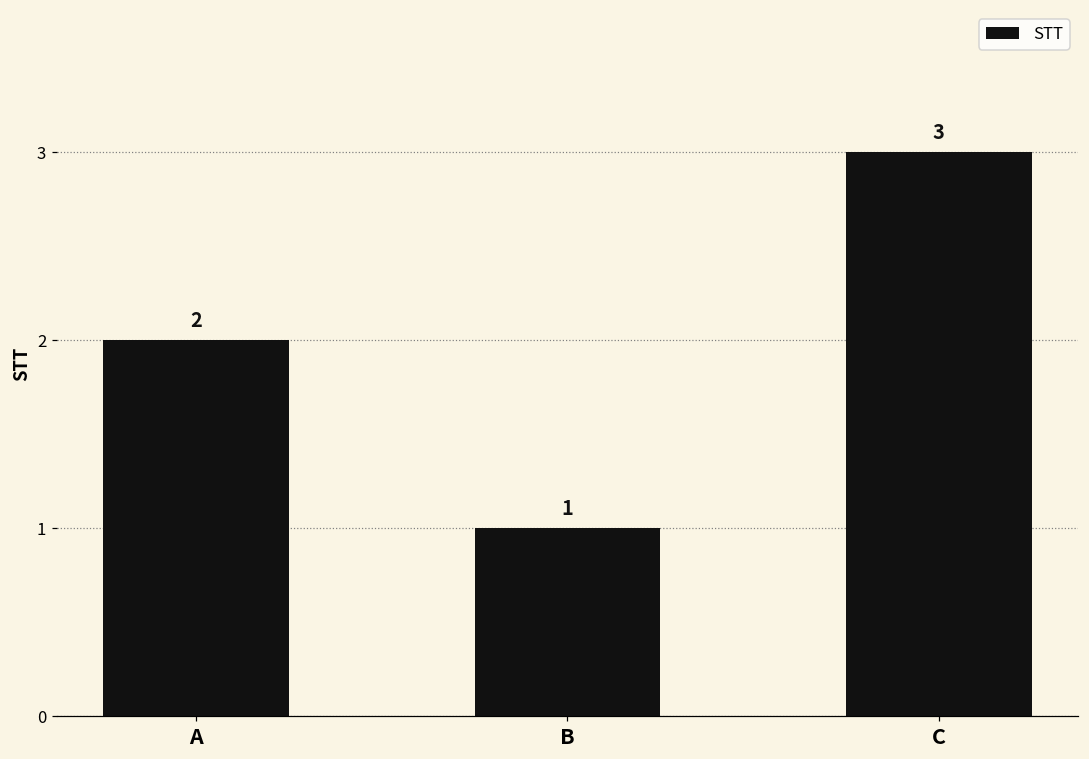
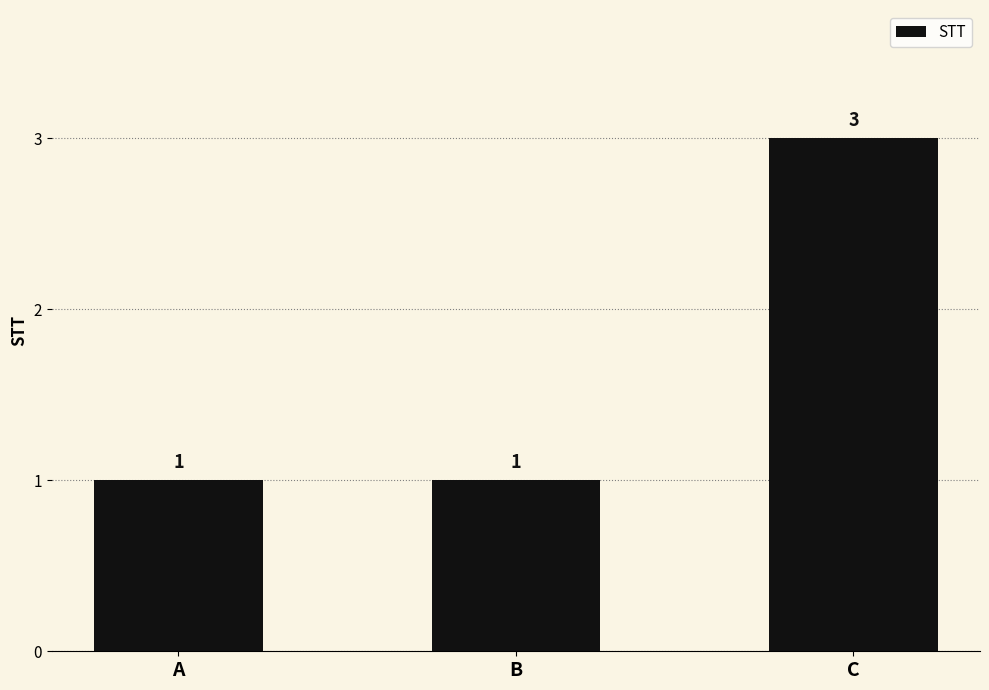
  {
-   "A": 2,
+   "A": 1,
    "B": 1,
    "C": 3
  }
